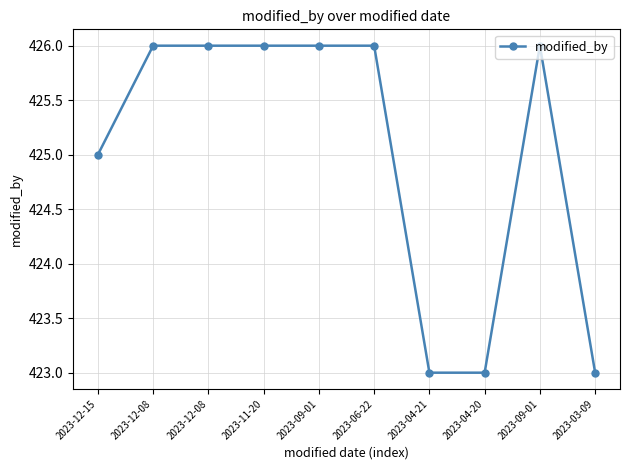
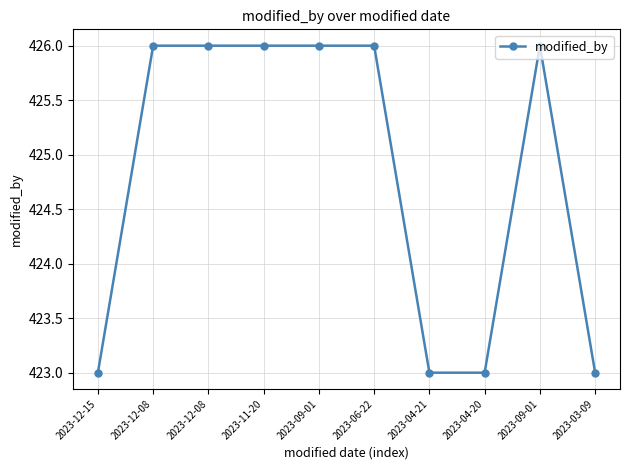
  {
-   "2023-12-15": 425,
+   "2023-12-15": 423,
    "2023-11-20": 426,
    "2023-06-22": 426,
    "2023-04-21": 423,
    "2023-04-20": 423,
    "2023-03-09": 423
  }
